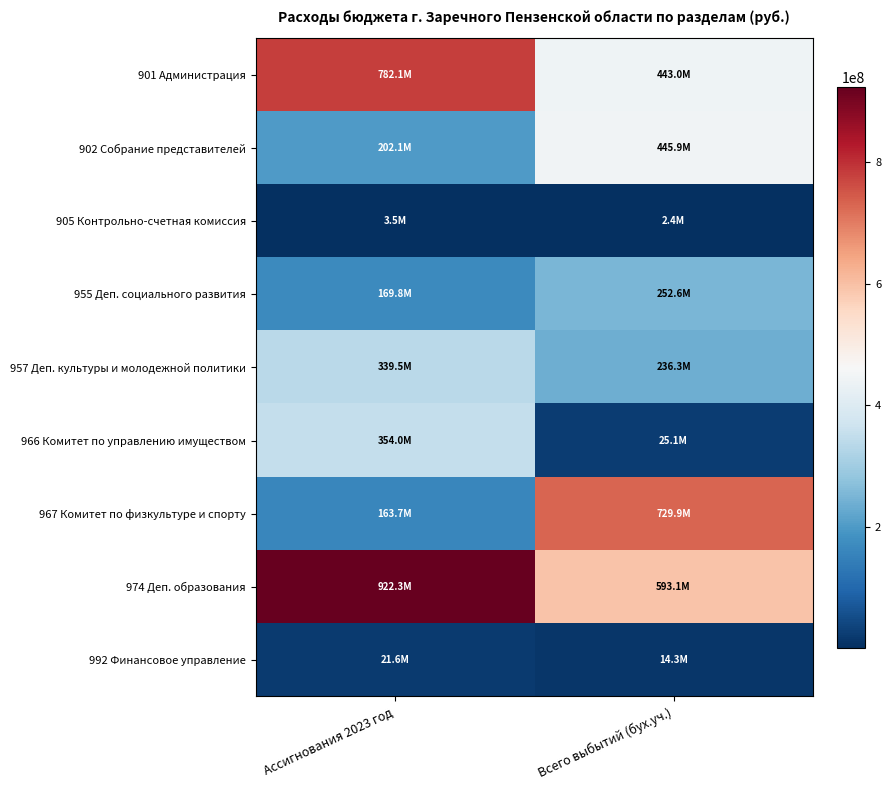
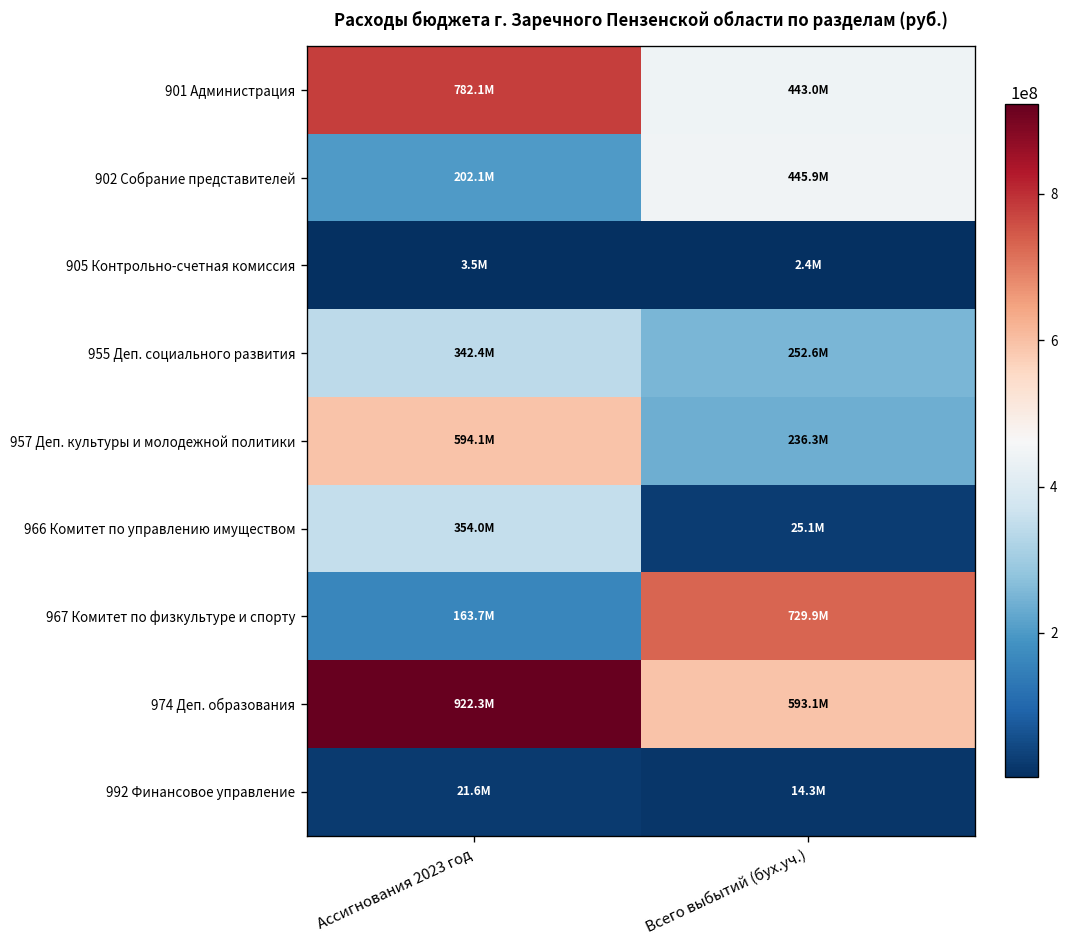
  {
    "901 Администрация": {
      "Ассигнования 2023 год": "782.1M",
      "Всего выбытий (бух.уч.)": "443.0M"
    },
    "902 Собрание представителей": {
      "Ассигнования 2023 год": "202.1M",
      "Всего выбытий (бух.уч.)": "445.9M"
    },
    "905 Контрольно-счетная комиссия": {
      "Ассигнования 2023 год": "3.5M",
      "Всего выбытий (бух.уч.)": "2.4M"
    },
    "955 Деп. социального развития": {
-     "Ассигнования 2023 год": "169.8M",
+     "Ассигнования 2023 год": "342.4M",
      "Всего выбытий (бух.уч.)": "252.6M"
    },
    "957 Деп. культуры и молодежной политики": {
-     "Ассигнования 2023 год": "339.5M",
+     "Ассигнования 2023 год": "594.1M",
      "Всего выбытий (бух.уч.)": "236.3M"
    },
    "966 Комитет по управлению имуществом": {
      "Ассигнования 2023 год": "354.0M",
      "Всего выбытий (бух.уч.)": "25.1M"
    },
    "967 Комитет по физкультуре и спорту": {
      "Ассигнования 2023 год": "163.7M",
      "Всего выбытий (бух.уч.)": "729.9M"
    },
    "974 Деп. образования": {
      "Ассигнования 2023 год": "922.3M",
      "Всего выбытий (бух.уч.)": "593.1M"
    },
    "992 Финансовое управление": {
      "Ассигнования 2023 год": "21.6M",
      "Всего выбытий (бух.уч.)": "14.3M"
    }
  }
